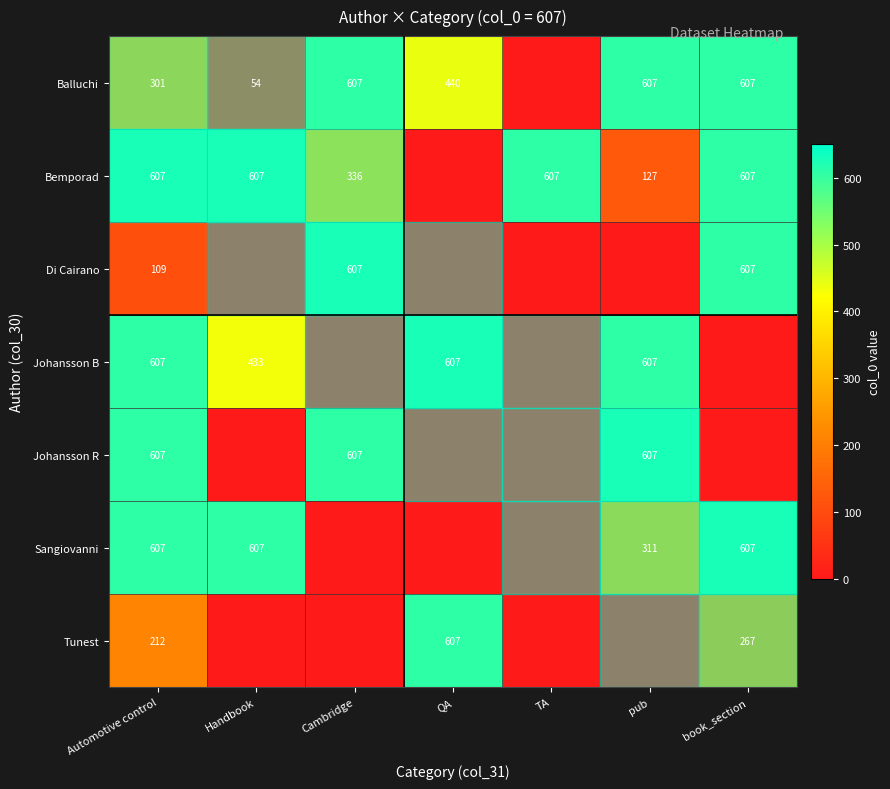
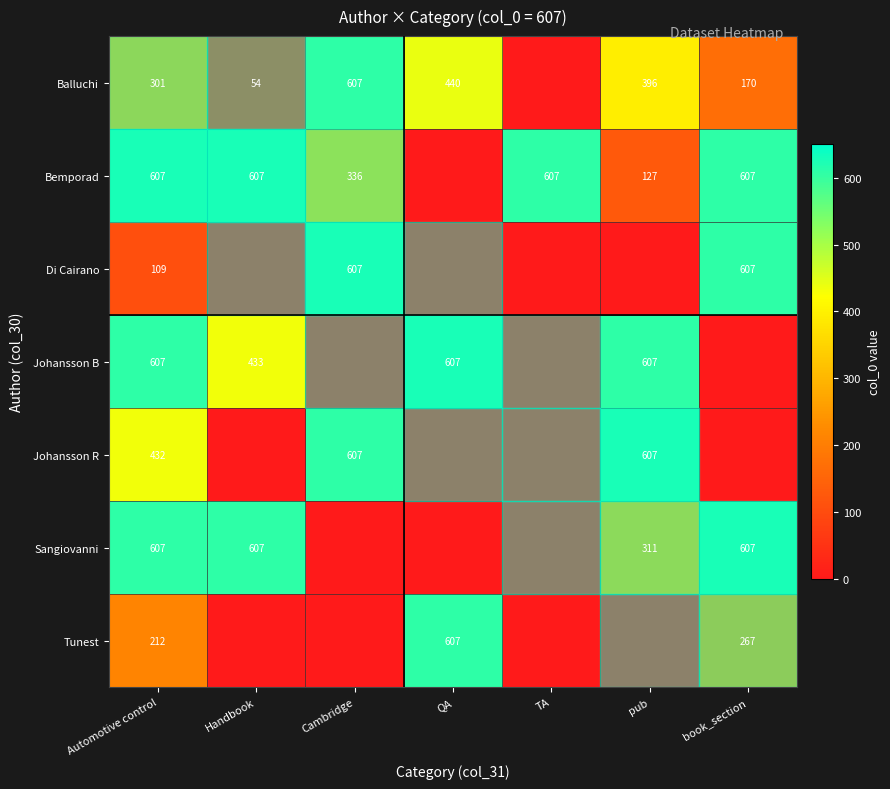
  {
    "Balluchi": {
      "Automotive control": 301,
      "Handbook": 54,
      "Cambridge": 607,
      "QA": 440,
-     "pub": 607,
-     "book_section": 607
+     "pub": 396,
+     "book_section": 170
    },
    "Bemporad": {
      "Automotive control": 607,
      "Handbook": 607,
      "Cambridge": 336,
      "TA": 607,
      "pub": 127,
      "book_section": 607
    },
    "Di Cairano": {
      "Automotive control": 109,
      "Cambridge": 607,
      "book_section": 607
    },
    "Johansson B": {
      "Automotive control": 607,
      "Handbook": 433,
      "QA": 607,
      "pub": 607
    },
    "Johansson R": {
-     "Automotive control": 607,
+     "Automotive control": 432,
      "Cambridge": 607,
      "pub": 607
    },
    "Sangiovanni": {
      "Automotive control": 607,
      "Handbook": 607,
      "pub": 311,
      "book_section": 607
    },
    "Tunest": {
      "Automotive control": 212,
      "QA": 607,
      "book_section": 267
    }
  }
